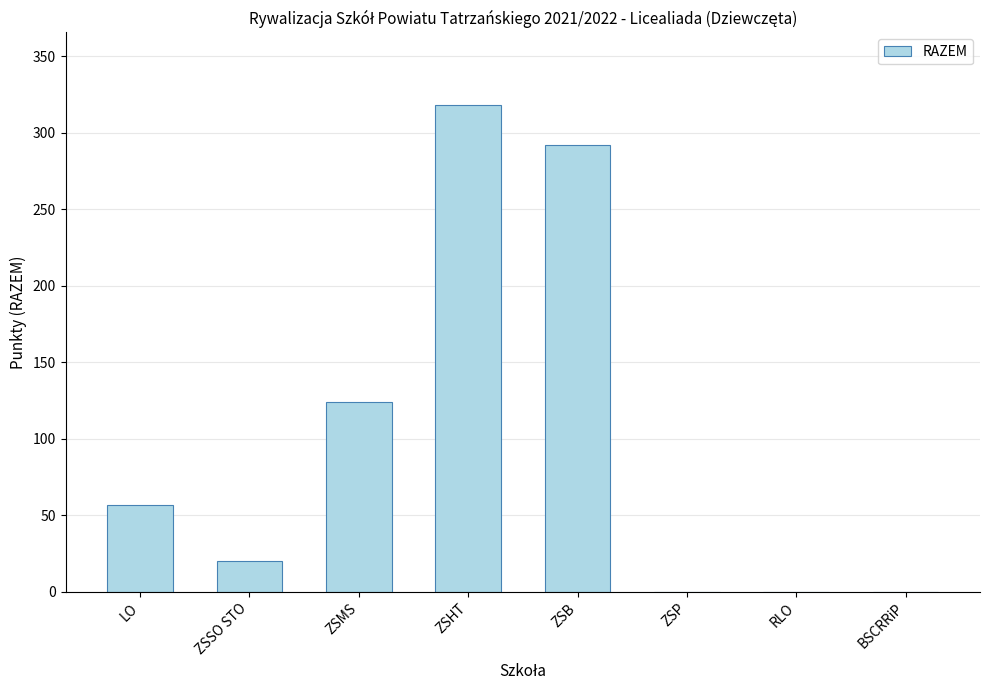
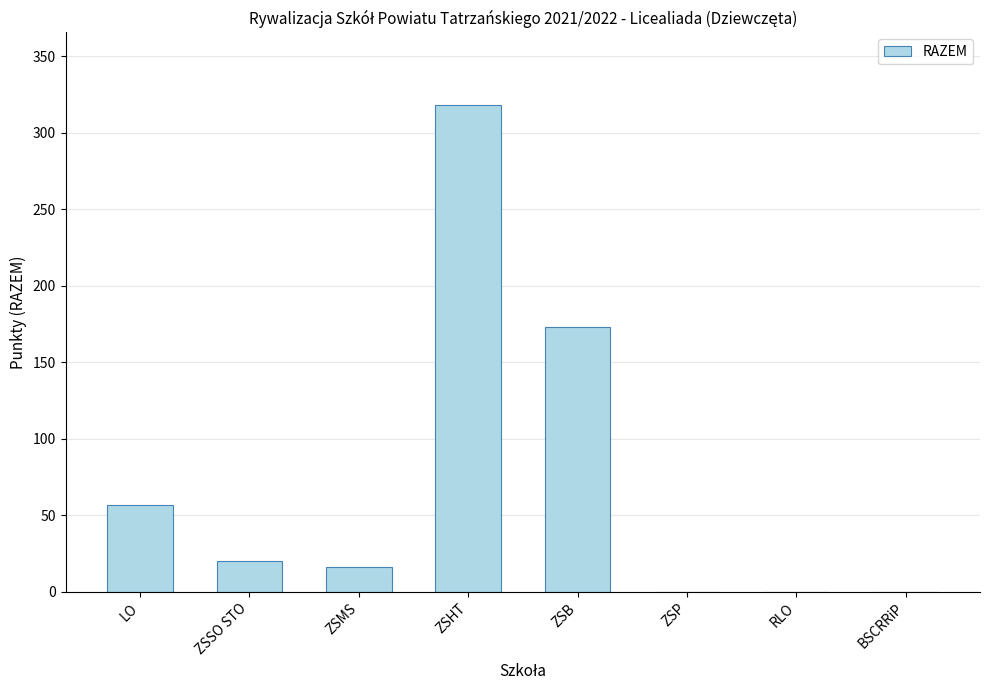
  {
    "LO": 57,
    "ZSSO STO": 20,
-   "ZSMS": 124,
+   "ZSMS": 16,
    "ZSHT": 318,
-   "ZSB": 292,
+   "ZSB": 173,
    "ZSP": 0,
    "RLO": 0,
    "BSCRRiP": 0
  }
